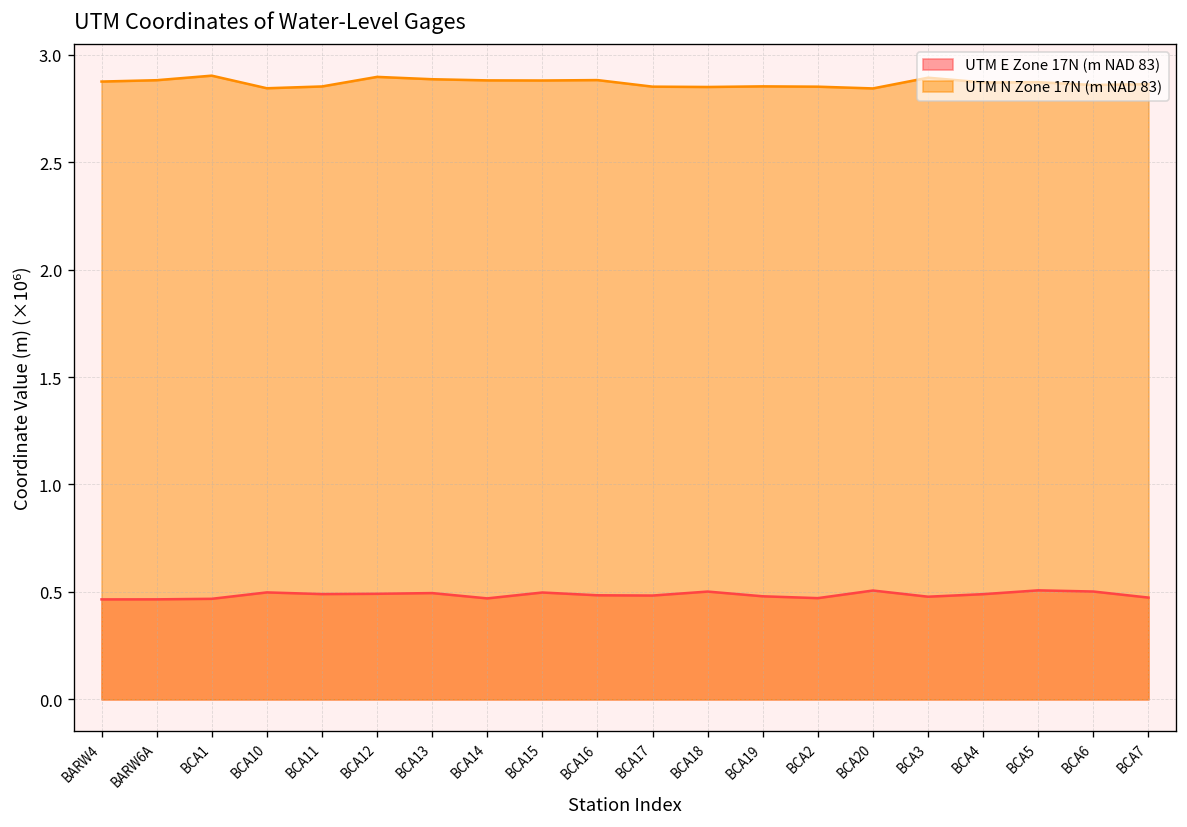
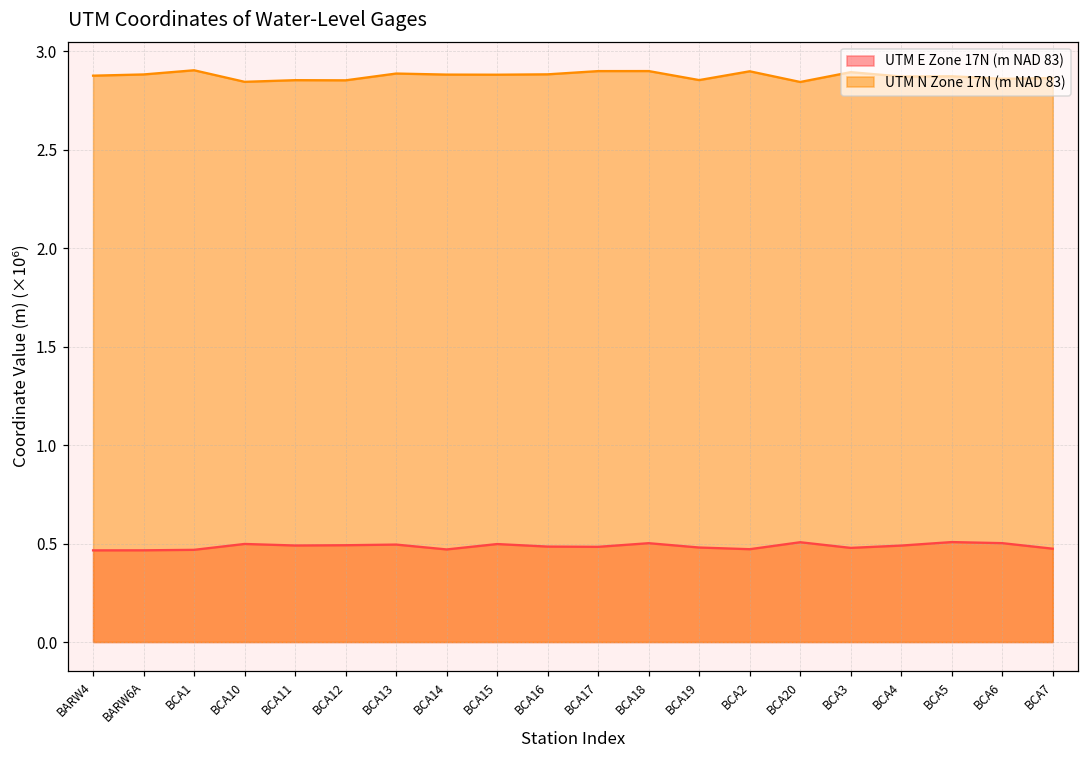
  {
    "UTM E Zone 17N (m NAD 83)": {
      "BARW4": 0.47,
      "BARW6A": 0.47,
      "BCA1": 0.47,
      "BCA10": 0.50,
      "BCA11": 0.49,
      "BCA12": 0.49,
      "BCA13": 0.49,
      "BCA14": 0.47,
      "BCA15": 0.50,
      "BCA16": 0.48,
      "BCA17": 0.48,
      "BCA18": 0.50,
      "BCA19": 0.48,
      "BCA2": 0.47,
      "BCA20": 0.51,
      "BCA3": 0.48,
      "BCA4": 0.49,
      "BCA5": 0.51,
      "BCA6": 0.50,
      "BCA7": 0.47
    },
    "UTM N Zone 17N (m NAD 83)": {
      "BARW4": 2.88,
      "BARW6A": 2.88,
      "BCA1": 2.90,
      "BCA10": 2.84,
      "BCA11": 2.85,
-     "BCA12": 2.90,
+     "BCA12": 2.85,
      "BCA13": 2.89,
      "BCA14": 2.88,
      "BCA15": 2.88,
      "BCA16": 2.88,
-     "BCA17": 2.85,
-     "BCA18": 2.85,
+     "BCA17": 2.90,
+     "BCA18": 2.90,
      "BCA19": 2.85,
-     "BCA2": 2.85,
+     "BCA2": 2.90,
      "BCA20": 2.84
    }
  }
